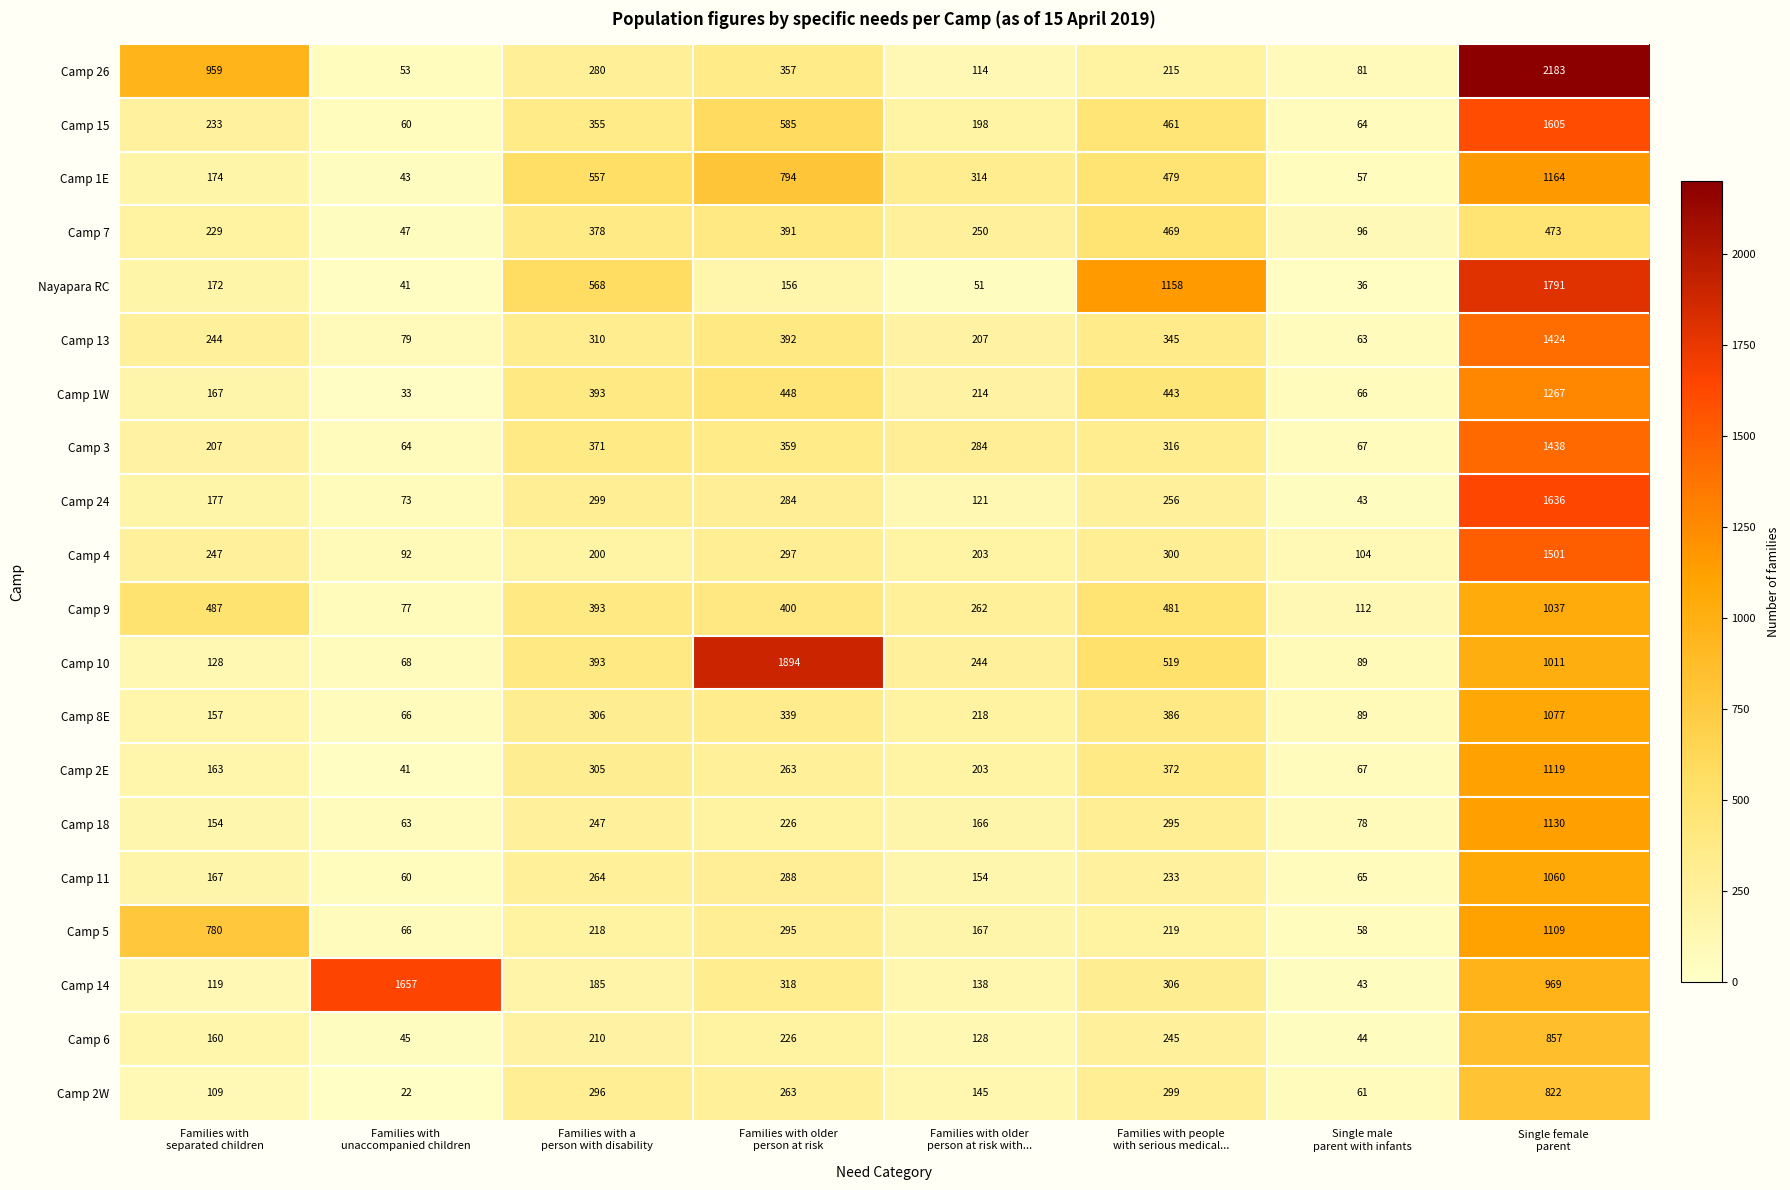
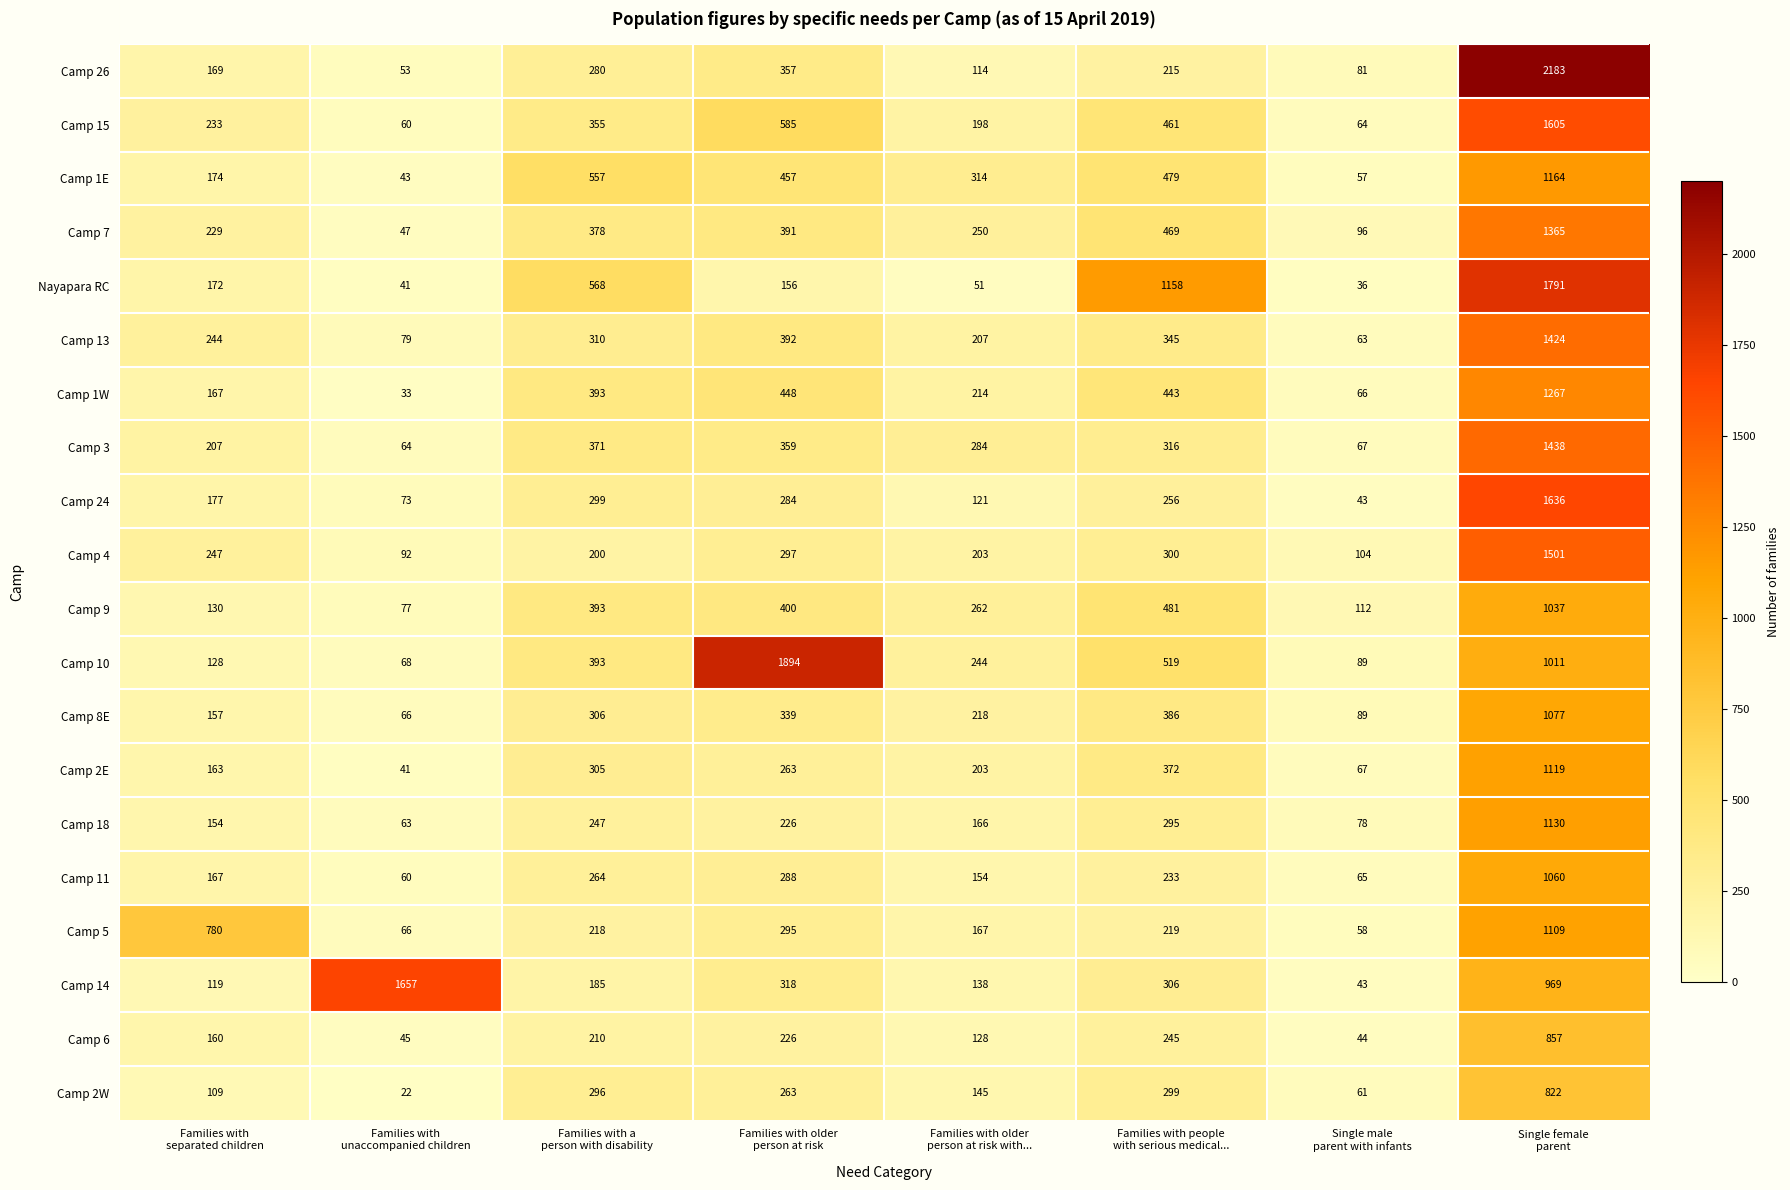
  {
    "Camp 26": {
-     "Families with separated children": 959,
+     "Families with separated children": 169,
      "Families with unaccompanied children": 53,
      "Families with a person with disability": 280,
      "Families with older person at risk": 357,
      "Families with older person at risk with...": 114,
      "Families with people with serious medical...": 215,
      "Single male parent with infants": 81,
      "Single female parent": 2183
    },
    "Camp 15": {
      "Families with separated children": 233,
      "Families with unaccompanied children": 60,
      "Families with a person with disability": 355,
      "Families with older person at risk": 585,
      "Families with older person at risk with...": 198,
      "Families with people with serious medical...": 461,
      "Single male parent with infants": 64,
      "Single female parent": 1605
    },
    "Camp 1E": {
      "Families with separated children": 174,
      "Families with unaccompanied children": 43,
      "Families with a person with disability": 557,
-     "Families with older person at risk": 794,
+     "Families with older person at risk": 457,
      "Families with older person at risk with...": 314,
      "Families with people with serious medical...": 479,
      "Single male parent with infants": 57,
      "Single female parent": 1164
    },
    "Camp 7": {
      "Families with separated children": 229,
      "Families with unaccompanied children": 47,
      "Families with a person with disability": 378,
      "Families with older person at risk": 391,
      "Families with older person at risk with...": 250,
      "Families with people with serious medical...": 469,
      "Single male parent with infants": 96,
-     "Single female parent": 473
+     "Single female parent": 1365
    },
    "Nayapara RC": {
      "Families with separated children": 172,
      "Families with unaccompanied children": 41,
      "Families with a person with disability": 568,
      "Families with older person at risk": 156,
      "Families with older person at risk with...": 51,
      "Families with people with serious medical...": 1158,
      "Single male parent with infants": 36,
      "Single female parent": 1791
    },
    "Camp 13": {
      "Families with separated children": 244,
      "Families with unaccompanied children": 79,
      "Families with a person with disability": 310,
      "Families with older person at risk": 392,
      "Families with older person at risk with...": 207,
      "Families with people with serious medical...": 345,
      "Single male parent with infants": 63,
      "Single female parent": 1424
    },
    "Camp 1W": {
      "Families with separated children": 167,
      "Families with unaccompanied children": 33,
      "Families with a person with disability": 393,
      "Families with older person at risk": 448,
      "Families with older person at risk with...": 214,
      "Families with people with serious medical...": 443,
      "Single male parent with infants": 66,
      "Single female parent": 1267
    },
    "Camp 3": {
      "Families with separated children": 207,
      "Families with unaccompanied children": 64,
      "Families with a person with disability": 371,
      "Families with older person at risk": 359,
      "Families with older person at risk with...": 284,
      "Families with people with serious medical...": 316,
      "Single male parent with infants": 67,
      "Single female parent": 1438
    },
    "Camp 24": {
      "Families with separated children": 177,
      "Families with unaccompanied children": 73,
      "Families with a person with disability": 299,
      "Families with older person at risk": 284,
      "Families with older person at risk with...": 121,
      "Families with people with serious medical...": 256,
      "Single male parent with infants": 43,
      "Single female parent": 1636
    },
    "Camp 4": {
      "Families with separated children": 247,
      "Families with unaccompanied children": 92,
      "Families with a person with disability": 200,
      "Families with older person at risk": 297,
      "Families with older person at risk with...": 203,
      "Families with people with serious medical...": 300,
      "Single male parent with infants": 104,
      "Single female parent": 1501
    },
    "Camp 9": {
-     "Families with separated children": 487,
+     "Families with separated children": 130,
      "Families with unaccompanied children": 77,
      "Families with a person with disability": 393,
      "Families with older person at risk": 400,
      "Families with older person at risk with...": 262,
      "Families with people with serious medical...": 481,
      "Single male parent with infants": 112,
      "Single female parent": 1037
    },
    "Camp 10": {
      "Families with separated children": 128,
      "Families with unaccompanied children": 68,
      "Families with a person with disability": 393,
      "Families with older person at risk": 1894,
      "Families with older person at risk with...": 244,
      "Families with people with serious medical...": 519,
      "Single male parent with infants": 89,
      "Single female parent": 1011
    },
    "Camp 8E": {
      "Families with separated children": 157,
      "Families with unaccompanied children": 66,
      "Families with a person with disability": 306,
      "Families with older person at risk": 339,
      "Families with older person at risk with...": 218,
      "Families with people with serious medical...": 386,
      "Single male parent with infants": 89,
      "Single female parent": 1077
    },
    "Camp 2E": {
      "Families with separated children": 163,
      "Families with unaccompanied children": 41,
      "Families with a person with disability": 305,
      "Families with older person at risk": 263,
      "Families with older person at risk with...": 203,
      "Families with people with serious medical...": 372,
      "Single male parent with infants": 67,
      "Single female parent": 1119
    },
    "Camp 18": {
      "Families with separated children": 154,
      "Families with unaccompanied children": 63,
      "Families with a person with disability": 247,
      "Families with older person at risk": 226,
      "Families with older person at risk with...": 166,
      "Families with people with serious medical...": 295,
      "Single male parent with infants": 78,
      "Single female parent": 1130
    },
    "Camp 11": {
      "Families with separated children": 167,
      "Families with unaccompanied children": 60,
      "Families with a person with disability": 264,
      "Families with older person at risk": 288,
      "Families with older person at risk with...": 154,
      "Families with people with serious medical...": 233,
      "Single male parent with infants": 65,
      "Single female parent": 1060
    },
    "Camp 5": {
      "Families with separated children": 780,
      "Families with unaccompanied children": 66,
      "Families with a person with disability": 218,
      "Families with older person at risk": 295,
      "Families with older person at risk with...": 167,
      "Families with people with serious medical...": 219,
      "Single male parent with infants": 58,
      "Single female parent": 1109
    },
    "Camp 14": {
      "Families with separated children": 119,
      "Families with unaccompanied children": 1657,
      "Families with a person with disability": 185,
      "Families with older person at risk": 318,
      "Families with older person at risk with...": 138,
      "Families with people with serious medical...": 306,
      "Single male parent with infants": 43,
      "Single female parent": 969
    },
    "Camp 6": {
      "Families with separated children": 160,
      "Families with unaccompanied children": 45,
      "Families with a person with disability": 210,
      "Families with older person at risk": 226,
      "Families with older person at risk with...": 128,
      "Families with people with serious medical...": 245,
      "Single male parent with infants": 44,
      "Single female parent": 857
    },
    "Camp 2W": {
      "Families with separated children": 109,
      "Families with unaccompanied children": 22,
      "Families with a person with disability": 296,
      "Families with older person at risk": 263,
      "Families with older person at risk with...": 145,
      "Families with people with serious medical...": 299,
      "Single male parent with infants": 61,
      "Single female parent": 822
    }
  }
